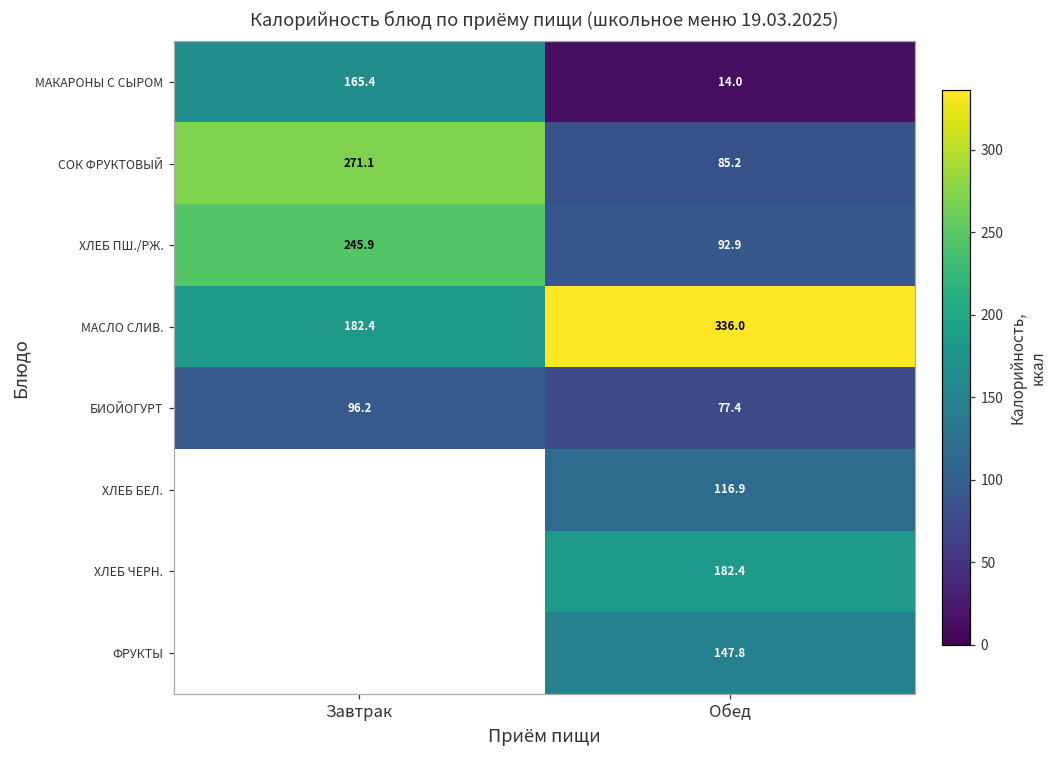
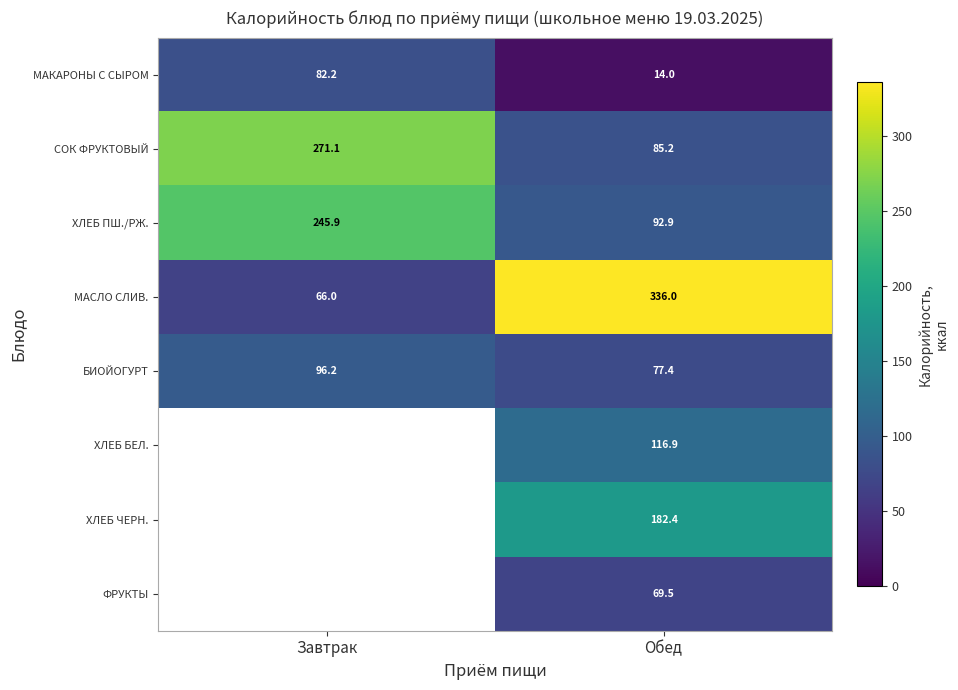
  {
    "МАКАРОНЫ С СЫРОМ": {
-     "Завтрак": 165.4,
+     "Завтрак": 82.2,
      "Обед": 14.0
    },
    "СОК ФРУКТОВЫЙ": {
      "Завтрак": 271.1,
      "Обед": 85.2
    },
    "ХЛЕБ ПШ./РЖ.": {
      "Завтрак": 245.9,
      "Обед": 92.9
    },
    "МАСЛО СЛИВ.": {
-     "Завтрак": 182.4,
+     "Завтрак": 66.0,
      "Обед": 336.0
    },
    "БИОЙОГУРТ": {
      "Завтрак": 96.2,
      "Обед": 77.4
    },
    "ХЛЕБ БЕЛ.": {
      "Обед": 116.9
    },
    "ХЛЕБ ЧЕРН.": {
      "Обед": 182.4
    },
    "ФРУКТЫ": {
-     "Обед": 147.8
+     "Обед": 69.5
    }
  }
